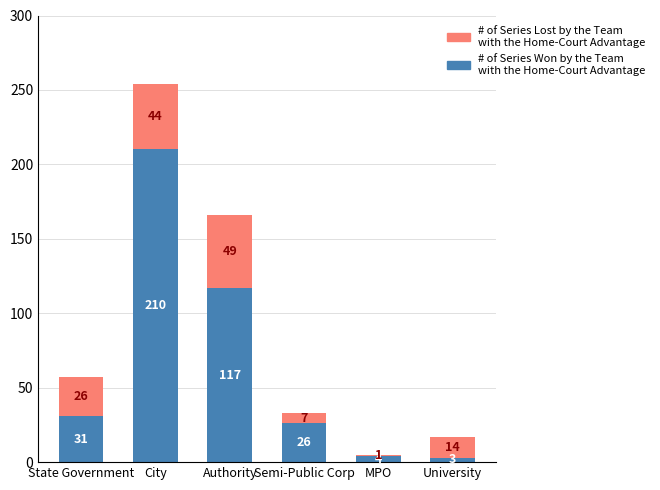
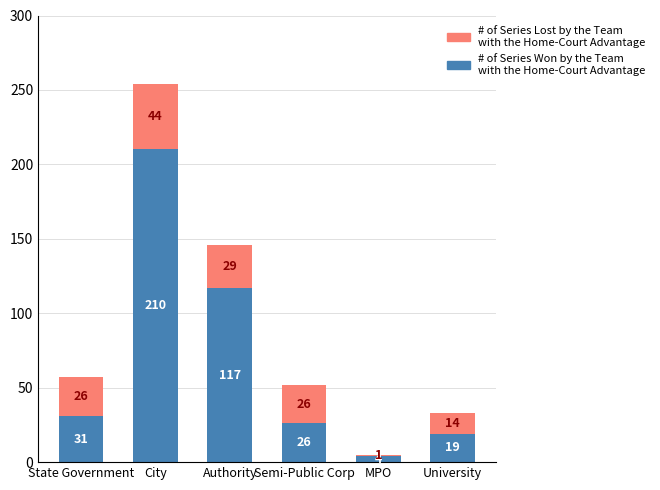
  {
    "# of Series Won by the Team with the Home-Court Advantage": {
      "State Government": 31,
      "City": 210,
      "Authority": 117,
      "Semi-Public Corp": 26,
-     "University": 3
+     "University": 19
    },
    "# of Series Lost by the Team with the Home-Court Advantage": {
      "State Government": 26,
      "City": 44,
-     "Authority": 49,
-     "Semi-Public Corp": 7,
+     "Authority": 29,
+     "Semi-Public Corp": 26,
      "University": 14
    }
  }
